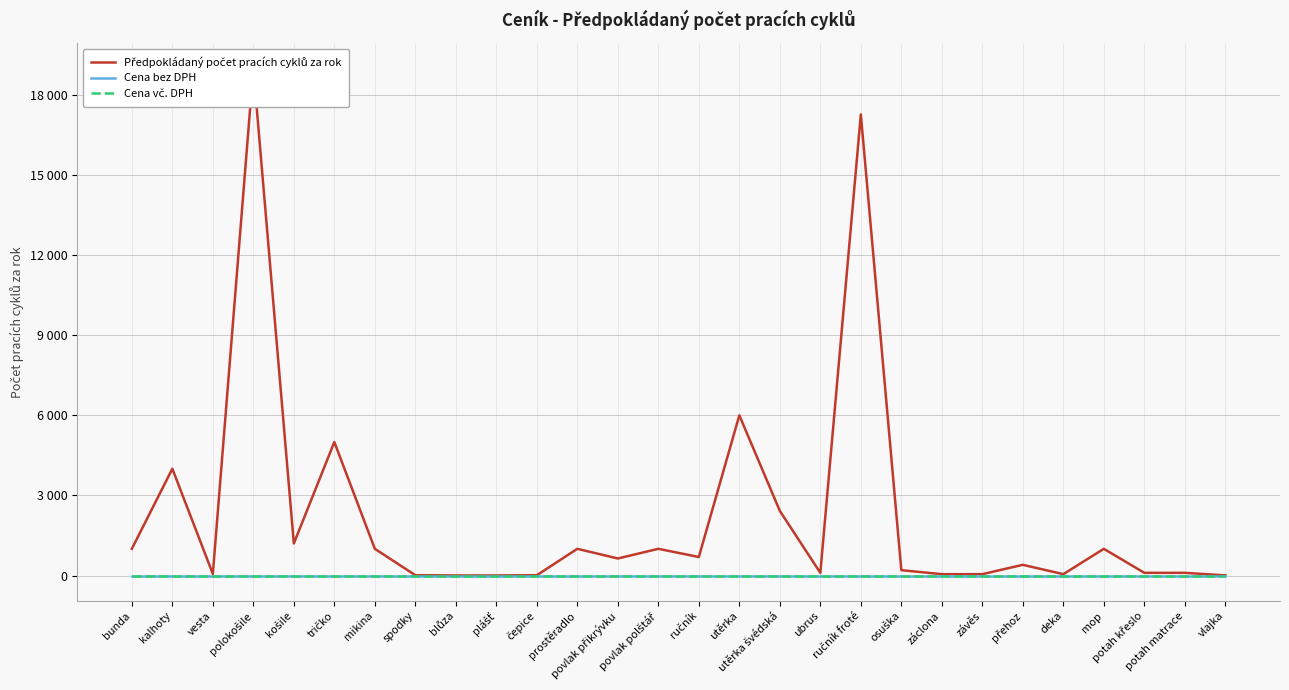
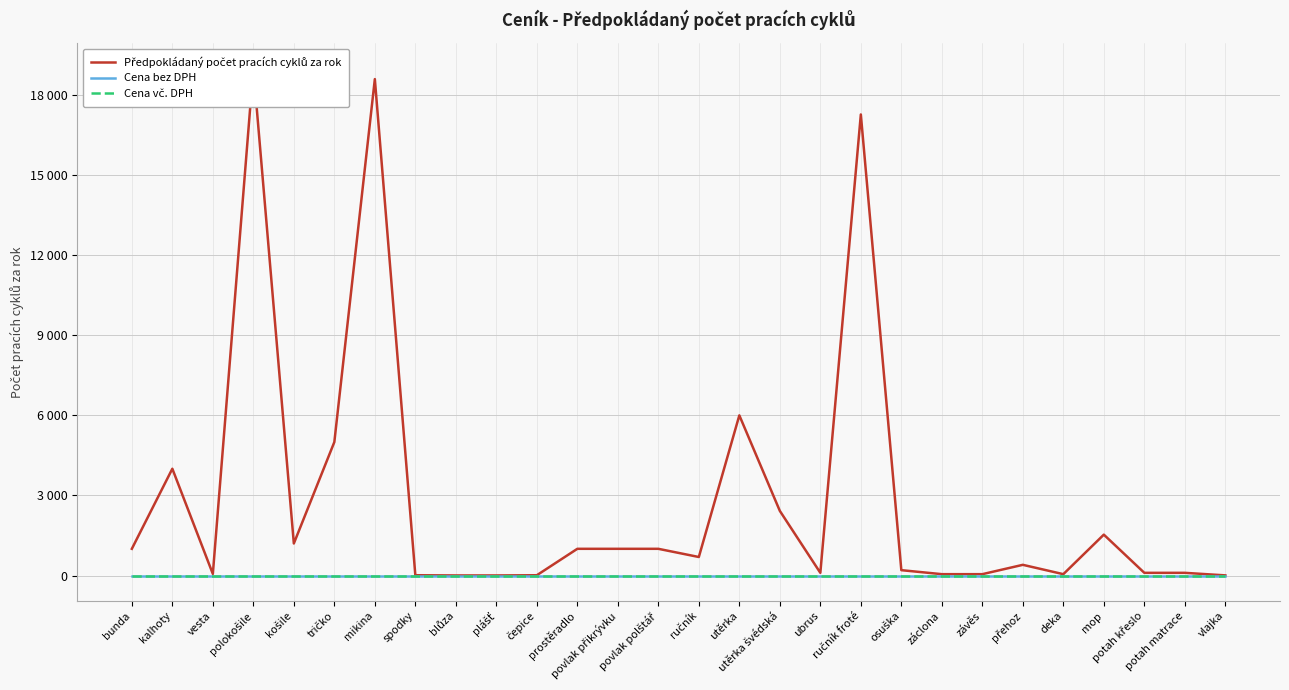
  {
    "Předpokládaný počet pracích cyklů za rok": {
      "bunda": 1000,
      "kalhoty": 4000,
      "košile": 1200,
      "tričko": 5000,
-     "mikina": 1000,
+     "mikina": 18600,
      "prostěradlo": 1000,
-     "povlak přikrývku": 600,
+     "povlak přikrývku": 1000,
      "povlak polštář": 1000,
      "ručník": 700,
      "utěrka": 6000,
      "utěrka švédská": 2400,
      "ubrus": 100,
      "ručník froté": 17300,
      "osuška": 200,
      "přehoz": 400,
-     "mop": 1000,
+     "mop": 1500,
      "potah křeslo": 100,
      "potah matrace": 100
    },
    "Cena vč. DPH": {
      "bunda": 0,
      "kalhoty": 0,
      "polokošile": 0,
      "košile": 0,
      "tričko": 0,
      "mikina": 0,
      "prostěradlo": 0,
      "povlak přikrývku": 0,
      "povlak polštář": 0,
      "ručník": 0,
      "utěrka": 0,
      "utěrka švédská": 0,
      "ubrus": 0,
      "ručník froté": 0,
      "osuška": 0,
      "přehoz": 0,
      "mop": 0,
      "potah křeslo": 0,
      "potah matrace": 0
    }
  }
